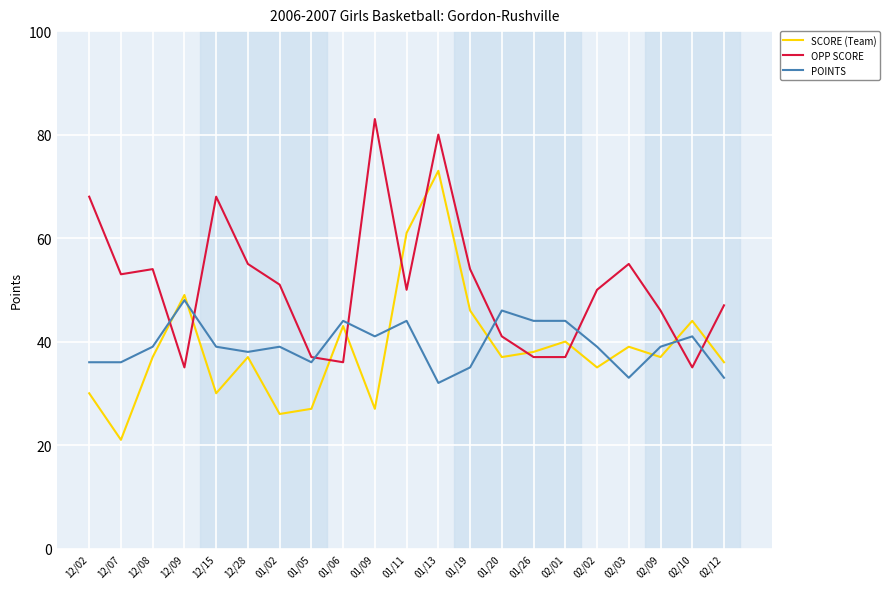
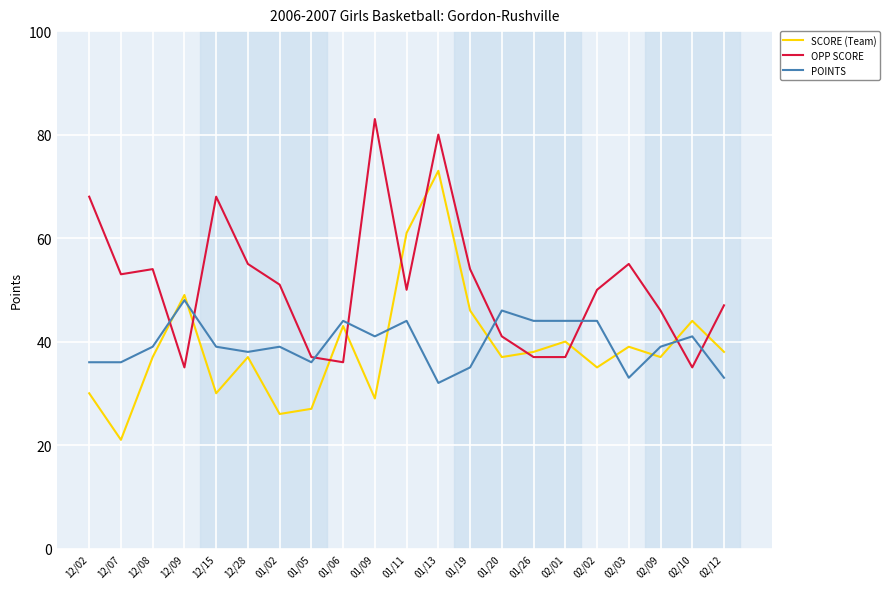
  {
    "SCORE (Team)": {
      "12/02": 30,
      "12/07": 21,
      "12/08": 37,
      "12/09": 49,
      "12/15": 30,
      "12/28": 37,
      "01/02": 26,
      "01/05": 27,
      "01/06": 43,
-     "01/09": 27,
+     "01/09": 29,
      "01/11": 61,
      "01/13": 73,
      "01/19": 46,
      "01/20": 37,
      "01/26": 38,
      "02/01": 40,
      "02/02": 35,
      "02/03": 39,
      "02/09": 37,
      "02/10": 44,
-     "02/12": 36
+     "02/12": 38
    },
    "OPP SCORE": {
      "12/02": 68,
      "12/07": 53,
      "12/08": 54,
      "12/09": 35,
      "12/15": 68,
      "12/28": 55,
      "01/02": 51,
      "01/05": 37,
      "01/06": 36,
      "01/09": 83,
      "01/11": 50,
      "01/13": 80,
      "01/19": 54,
      "01/20": 41,
      "01/26": 37,
      "02/01": 37,
      "02/02": 50,
      "02/03": 55,
      "02/09": 46,
      "02/10": 35,
      "02/12": 47
    },
    "POINTS": {
      "12/02": 36,
      "12/07": 36,
      "12/08": 39,
      "12/09": 48,
      "12/15": 39,
      "12/28": 38,
      "01/02": 39,
      "01/05": 36,
      "01/06": 44,
      "01/09": 41,
      "01/11": 44,
      "01/13": 32,
      "01/19": 35,
      "01/20": 46,
      "01/26": 44,
      "02/01": 44,
-     "02/02": 39,
+     "02/02": 44,
      "02/03": 33,
      "02/09": 39,
      "02/10": 41,
      "02/12": 33
    }
  }
